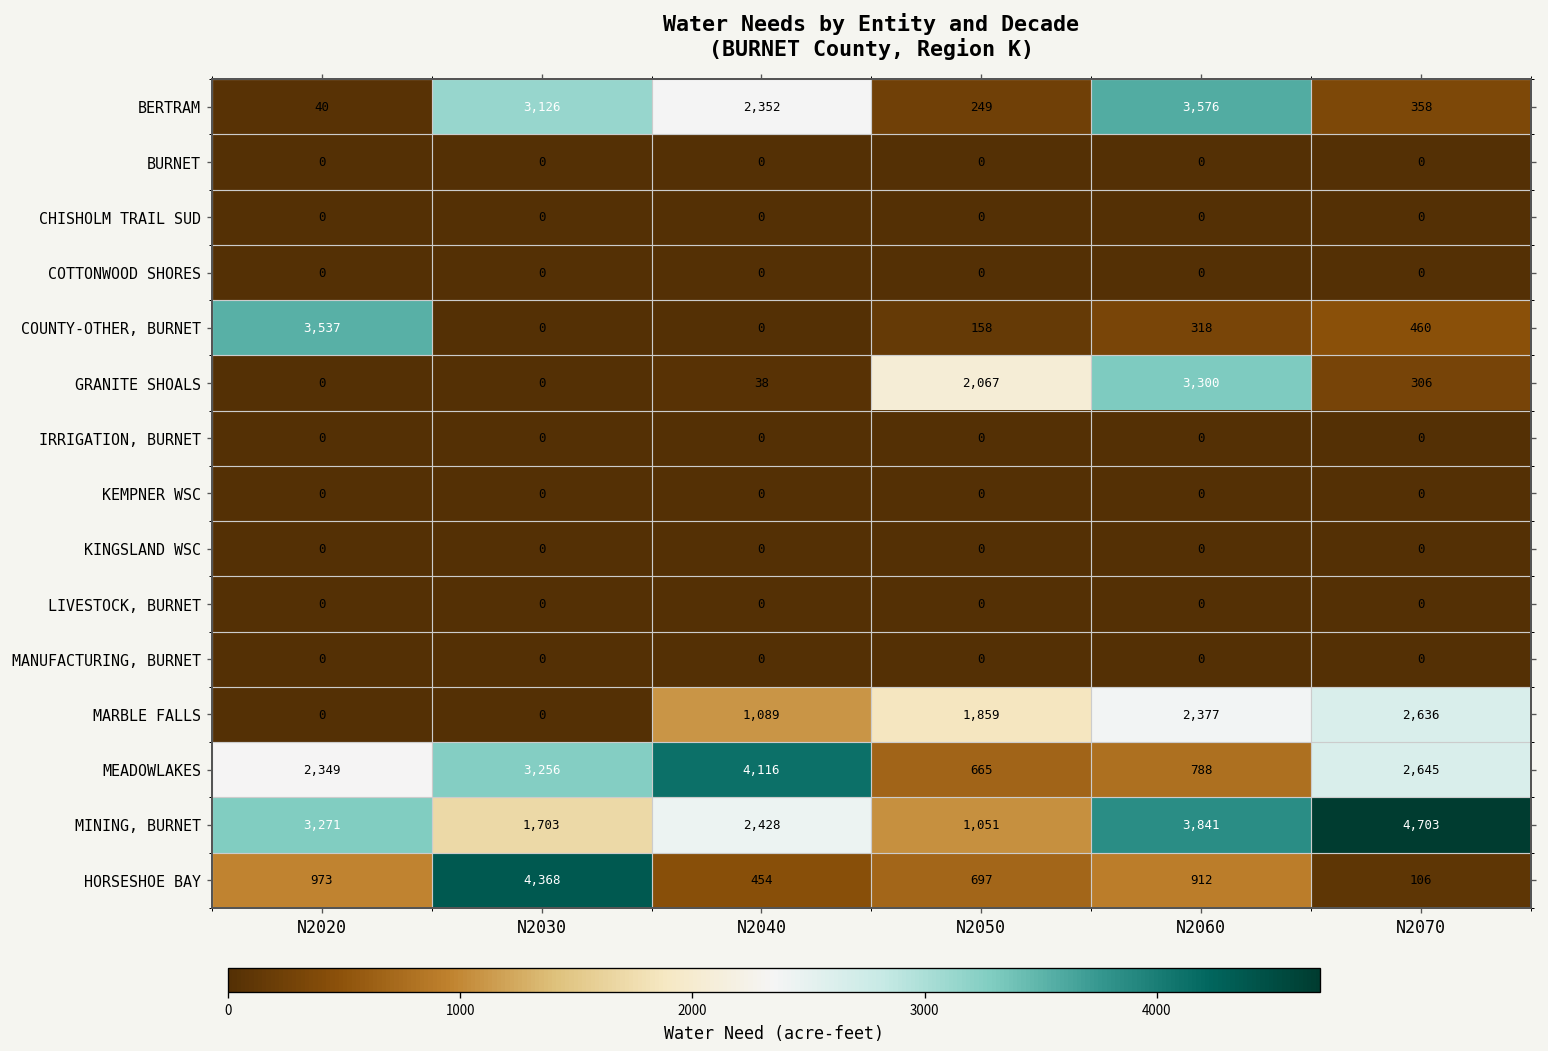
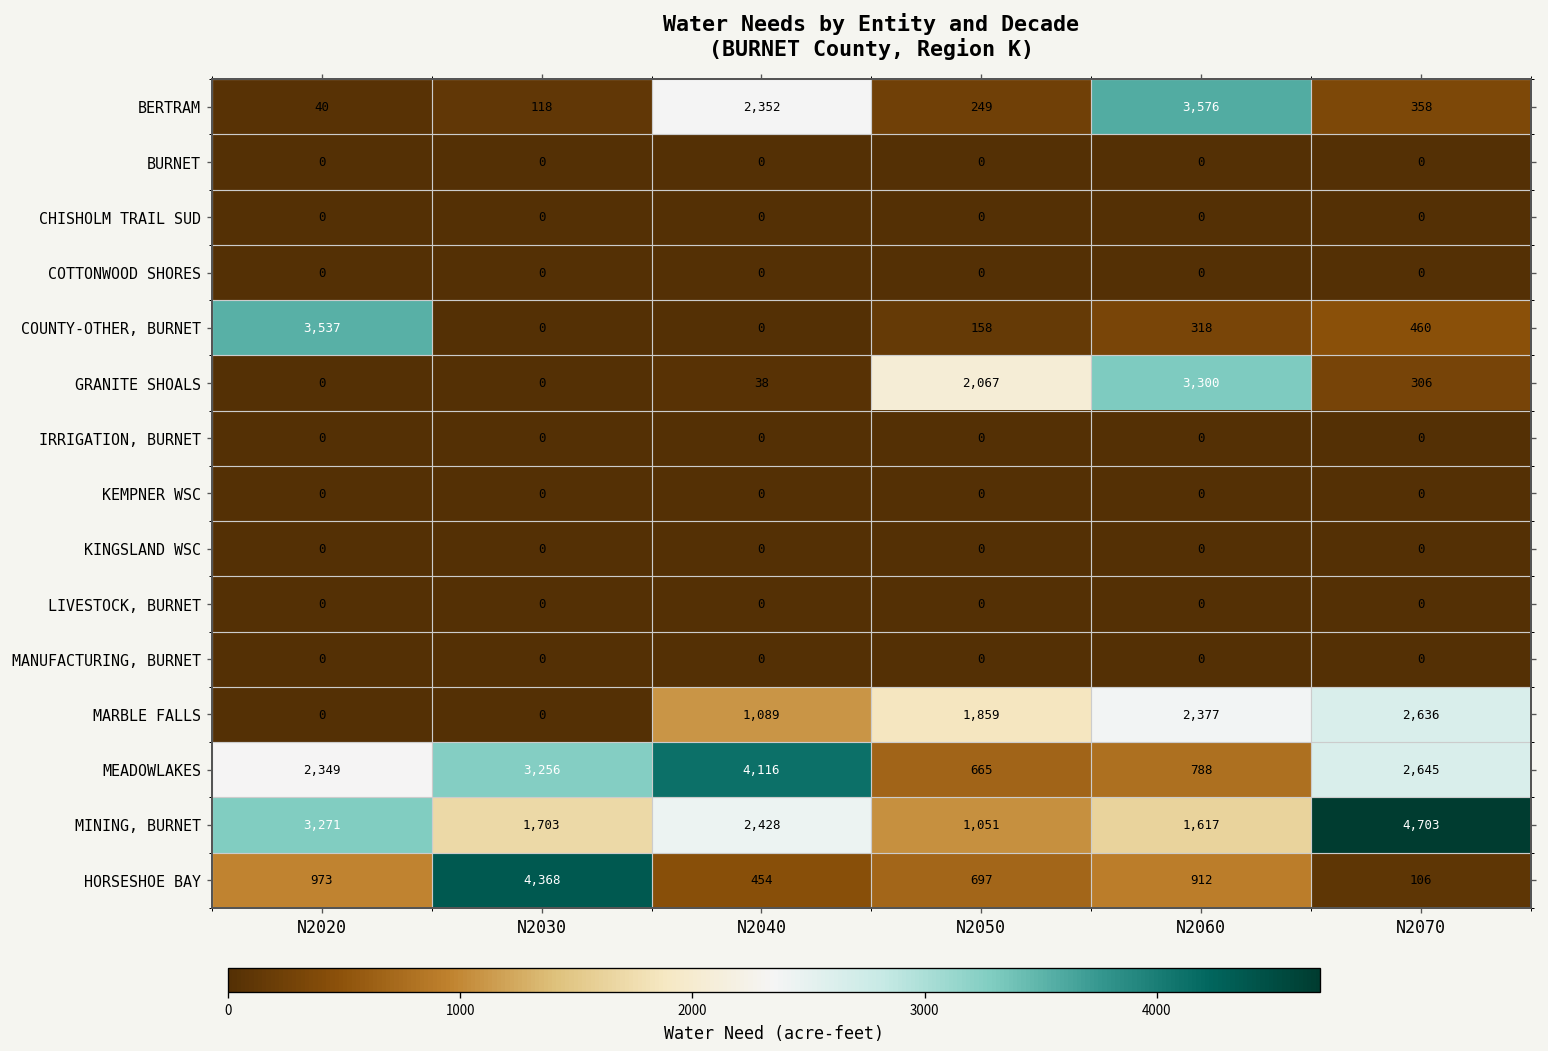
  {
    "BERTRAM": {
      "N2020": "40",
-     "N2030": "3,126",
+     "N2030": "118",
      "N2040": "2,352",
      "N2050": "249",
      "N2060": "3,576",
      "N2070": "358"
    },
    "BURNET": {
      "N2020": "0",
      "N2030": "0",
      "N2040": "0",
      "N2050": "0",
      "N2060": "0",
      "N2070": "0"
    },
    "CHISHOLM TRAIL SUD": {
      "N2020": "0",
      "N2030": "0",
      "N2040": "0",
      "N2050": "0",
      "N2060": "0",
      "N2070": "0"
    },
    "COTTONWOOD SHORES": {
      "N2020": "0",
      "N2030": "0",
      "N2040": "0",
      "N2050": "0",
      "N2060": "0",
      "N2070": "0"
    },
    "COUNTY-OTHER, BURNET": {
      "N2020": "3,537",
      "N2030": "0",
      "N2040": "0",
      "N2050": "158",
      "N2060": "318",
      "N2070": "460"
    },
    "GRANITE SHOALS": {
      "N2020": "0",
      "N2030": "0",
      "N2040": "38",
      "N2050": "2,067",
      "N2060": "3,300",
      "N2070": "306"
    },
    "IRRIGATION, BURNET": {
      "N2020": "0",
      "N2030": "0",
      "N2040": "0",
      "N2050": "0",
      "N2060": "0",
      "N2070": "0"
    },
    "KEMPNER WSC": {
      "N2020": "0",
      "N2030": "0",
      "N2040": "0",
      "N2050": "0",
      "N2060": "0",
      "N2070": "0"
    },
    "KINGSLAND WSC": {
      "N2020": "0",
      "N2030": "0",
      "N2040": "0",
      "N2050": "0",
      "N2060": "0",
      "N2070": "0"
    },
    "LIVESTOCK, BURNET": {
      "N2020": "0",
      "N2030": "0",
      "N2040": "0",
      "N2050": "0",
      "N2060": "0",
      "N2070": "0"
    },
    "MANUFACTURING, BURNET": {
      "N2020": "0",
      "N2030": "0",
      "N2040": "0",
      "N2050": "0",
      "N2060": "0",
      "N2070": "0"
    },
    "MARBLE FALLS": {
      "N2020": "0",
      "N2030": "0",
      "N2040": "1,089",
      "N2050": "1,859",
      "N2060": "2,377",
      "N2070": "2,636"
    },
    "MEADOWLAKES": {
      "N2020": "2,349",
      "N2030": "3,256",
      "N2040": "4,116",
      "N2050": "665",
      "N2060": "788",
      "N2070": "2,645"
    },
    "MINING, BURNET": {
      "N2020": "3,271",
      "N2030": "1,703",
      "N2040": "2,428",
      "N2050": "1,051",
-     "N2060": "3,841",
+     "N2060": "1,617",
      "N2070": "4,703"
    },
    "HORSESHOE BAY": {
      "N2020": "973",
      "N2030": "4,368",
      "N2040": "454",
      "N2050": "697",
      "N2060": "912",
      "N2070": "106"
    }
  }
